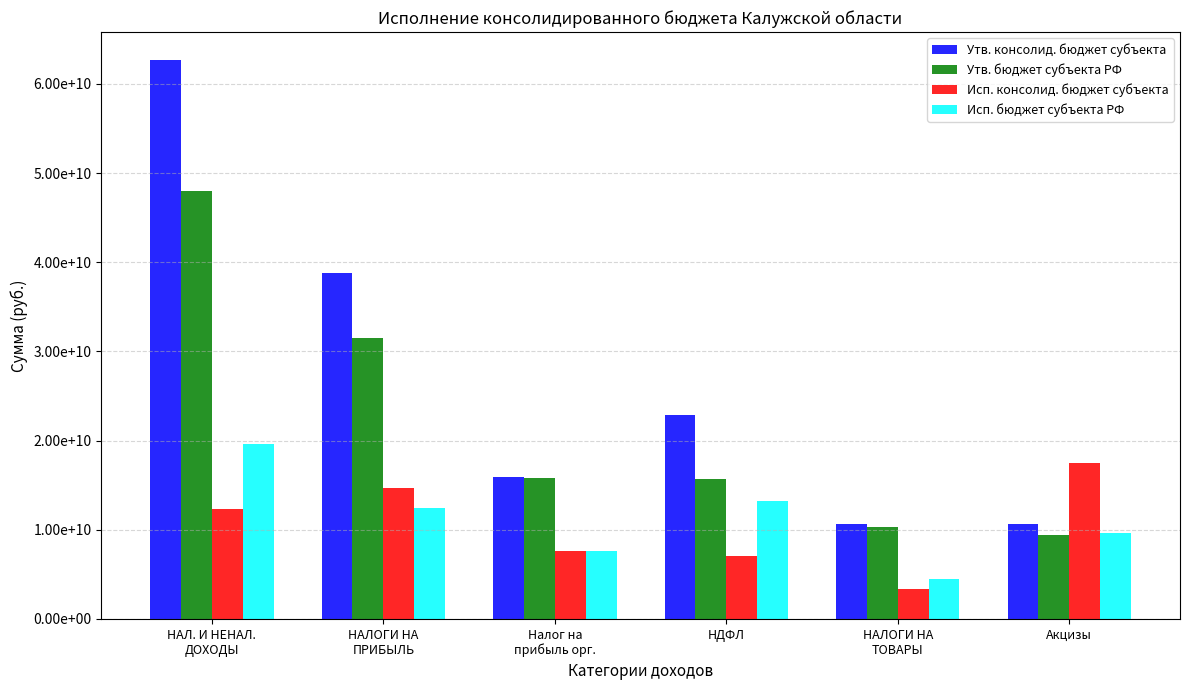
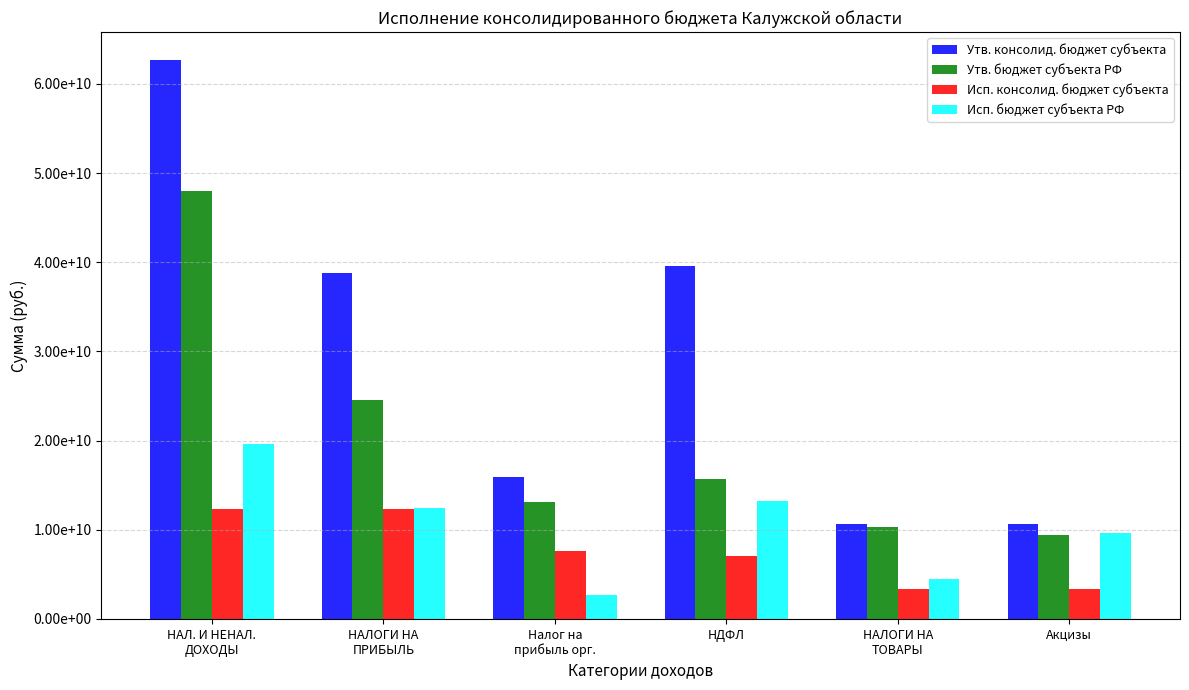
  {
    "Утв. консолид. бюджет субъекта": {
      "НАЛ. И НЕНАЛ. ДОХОДЫ": 63000000000,
      "НАЛОГИ НА ПРИБЫЛЬ": 39000000000,
      "Налог на прибыль орг.": 16000000000,
-     "НДФЛ": 23000000000,
+     "НДФЛ": 40000000000,
      "НАЛОГИ НА ТОВАРЫ": 11000000000,
      "Акцизы": 11000000000
    },
    "Утв. бюджет субъекта РФ": {
      "НАЛ. И НЕНАЛ. ДОХОДЫ": 48000000000,
-     "НАЛОГИ НА ПРИБЫЛЬ": 32000000000,
-     "Налог на прибыль орг.": 16000000000,
+     "НАЛОГИ НА ПРИБЫЛЬ": 25000000000,
+     "Налог на прибыль орг.": 13000000000,
      "НДФЛ": 16000000000,
      "НАЛОГИ НА ТОВАРЫ": 10000000000,
      "Акцизы": 9000000000
    },
    "Исп. консолид. бюджет субъекта": {
      "НАЛ. И НЕНАЛ. ДОХОДЫ": 12000000000,
-     "НАЛОГИ НА ПРИБЫЛЬ": 15000000000,
+     "НАЛОГИ НА ПРИБЫЛЬ": 12000000000,
      "Налог на прибыль орг.": 8000000000,
      "НДФЛ": 7000000000,
      "НАЛОГИ НА ТОВАРЫ": 3000000000,
-     "Акцизы": 17000000000
+     "Акцизы": 3000000000
    },
    "Исп. бюджет субъекта РФ": {
      "НАЛ. И НЕНАЛ. ДОХОДЫ": 20000000000,
      "НАЛОГИ НА ПРИБЫЛЬ": 12000000000,
-     "Налог на прибыль орг.": 8000000000,
+     "Налог на прибыль орг.": 3000000000,
      "НДФЛ": 13000000000,
      "НАЛОГИ НА ТОВАРЫ": 4000000000,
      "Акцизы": 10000000000
    }
  }
